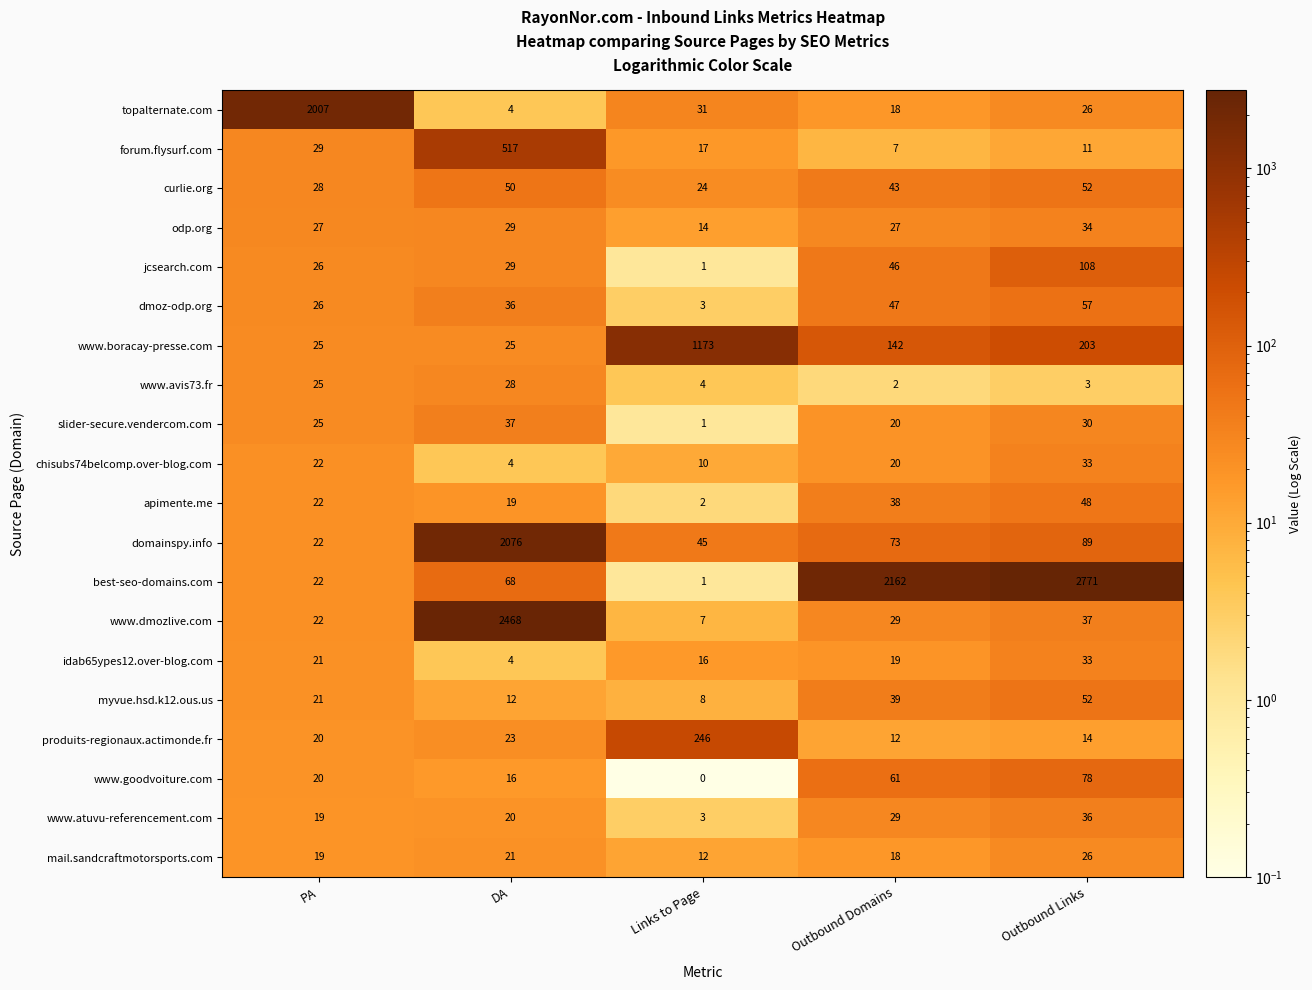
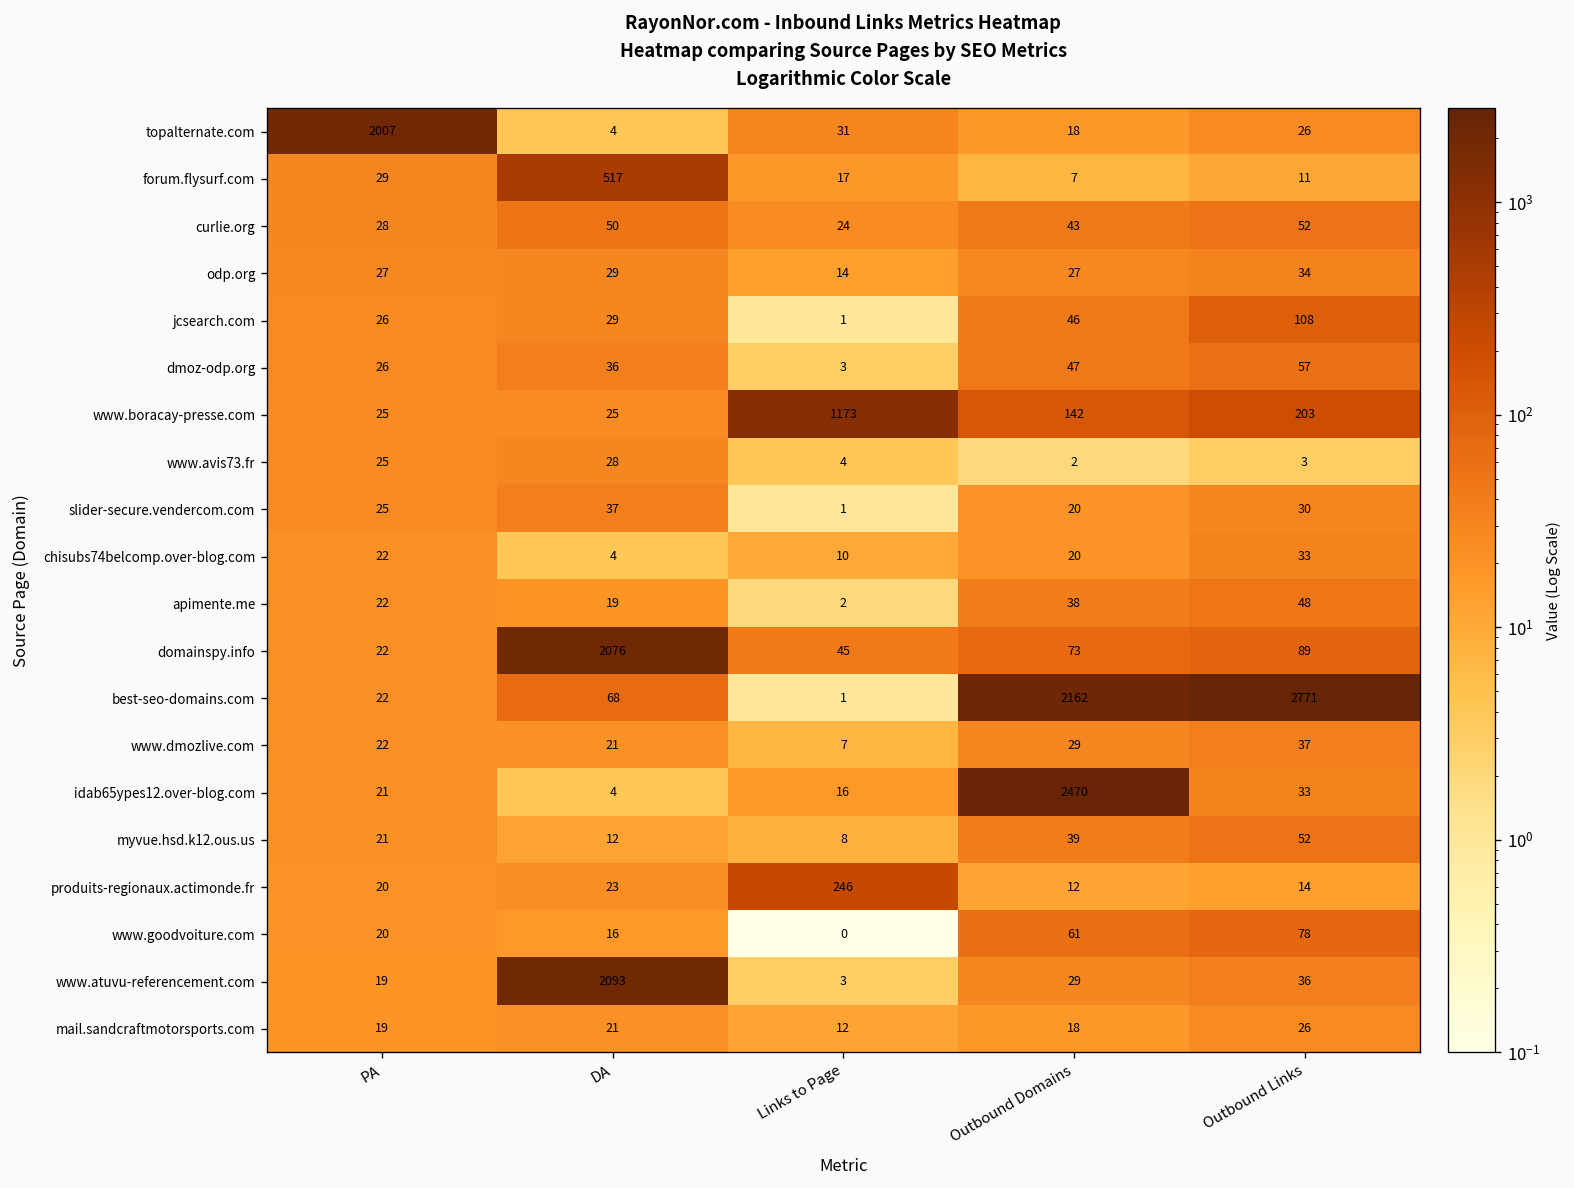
  {
    "topalternate.com": {
      "PA": 2007,
      "DA": 4,
      "Links to Page": 31,
      "Outbound Domains": 18,
      "Outbound Links": 26
    },
    "forum.flysurf.com": {
      "PA": 29,
      "DA": 517,
      "Links to Page": 17,
      "Outbound Domains": 7,
      "Outbound Links": 11
    },
    "curlie.org": {
      "PA": 28,
      "DA": 50,
      "Links to Page": 24,
      "Outbound Domains": 43,
      "Outbound Links": 52
    },
    "odp.org": {
      "PA": 27,
      "DA": 29,
      "Links to Page": 14,
      "Outbound Domains": 27,
      "Outbound Links": 34
    },
    "jcsearch.com": {
      "PA": 26,
      "DA": 29,
      "Links to Page": 1,
      "Outbound Domains": 46,
      "Outbound Links": 108
    },
    "dmoz-odp.org": {
      "PA": 26,
      "DA": 36,
      "Links to Page": 3,
      "Outbound Domains": 47,
      "Outbound Links": 57
    },
    "www.boracay-presse.com": {
      "PA": 25,
      "DA": 25,
      "Links to Page": 1173,
      "Outbound Domains": 142,
      "Outbound Links": 203
    },
    "www.avis73.fr": {
      "PA": 25,
      "DA": 28,
      "Links to Page": 4,
      "Outbound Domains": 2,
      "Outbound Links": 3
    },
    "slider-secure.vendercom.com": {
      "PA": 25,
      "DA": 37,
      "Links to Page": 1,
      "Outbound Domains": 20,
      "Outbound Links": 30
    },
    "chisubs74belcomp.over-blog.com": {
      "PA": 22,
      "DA": 4,
      "Links to Page": 10,
      "Outbound Domains": 20,
      "Outbound Links": 33
    },
    "apimente.me": {
      "PA": 22,
      "DA": 19,
      "Links to Page": 2,
      "Outbound Domains": 38,
      "Outbound Links": 48
    },
    "domainspy.info": {
      "PA": 22,
      "DA": 2076,
      "Links to Page": 45,
      "Outbound Domains": 73,
      "Outbound Links": 89
    },
    "best-seo-domains.com": {
      "PA": 22,
      "DA": 68,
      "Links to Page": 1,
      "Outbound Domains": 2162,
      "Outbound Links": 2771
    },
    "www.dmozlive.com": {
      "PA": 22,
-     "DA": 2468,
+     "DA": 21,
      "Links to Page": 7,
      "Outbound Domains": 29,
      "Outbound Links": 37
    },
    "idab65ypes12.over-blog.com": {
      "PA": 21,
      "DA": 4,
      "Links to Page": 16,
-     "Outbound Domains": 19,
+     "Outbound Domains": 2470,
      "Outbound Links": 33
    },
    "myvue.hsd.k12.ous.us": {
      "PA": 21,
      "DA": 12,
      "Links to Page": 8,
      "Outbound Domains": 39,
      "Outbound Links": 52
    },
    "produits-regionaux.actimonde.fr": {
      "PA": 20,
      "DA": 23,
      "Links to Page": 246,
      "Outbound Domains": 12,
      "Outbound Links": 14
    },
    "www.goodvoiture.com": {
      "PA": 20,
      "DA": 16,
      "Links to Page": 0,
      "Outbound Domains": 61,
      "Outbound Links": 78
    },
    "www.atuvu-referencement.com": {
      "PA": 19,
-     "DA": 20,
+     "DA": 2093,
      "Links to Page": 3,
      "Outbound Domains": 29,
      "Outbound Links": 36
    },
    "mail.sandcraftmotorsports.com": {
      "PA": 19,
      "DA": 21,
      "Links to Page": 12,
      "Outbound Domains": 18,
      "Outbound Links": 26
    }
  }
